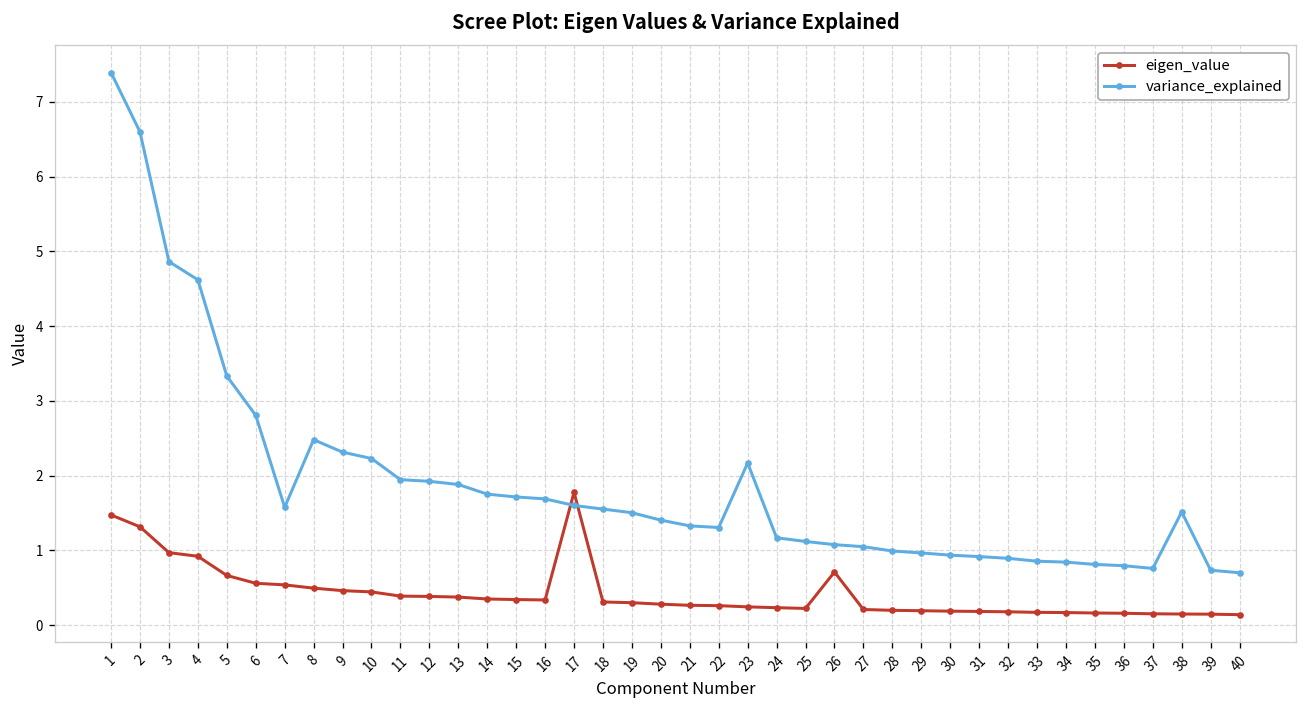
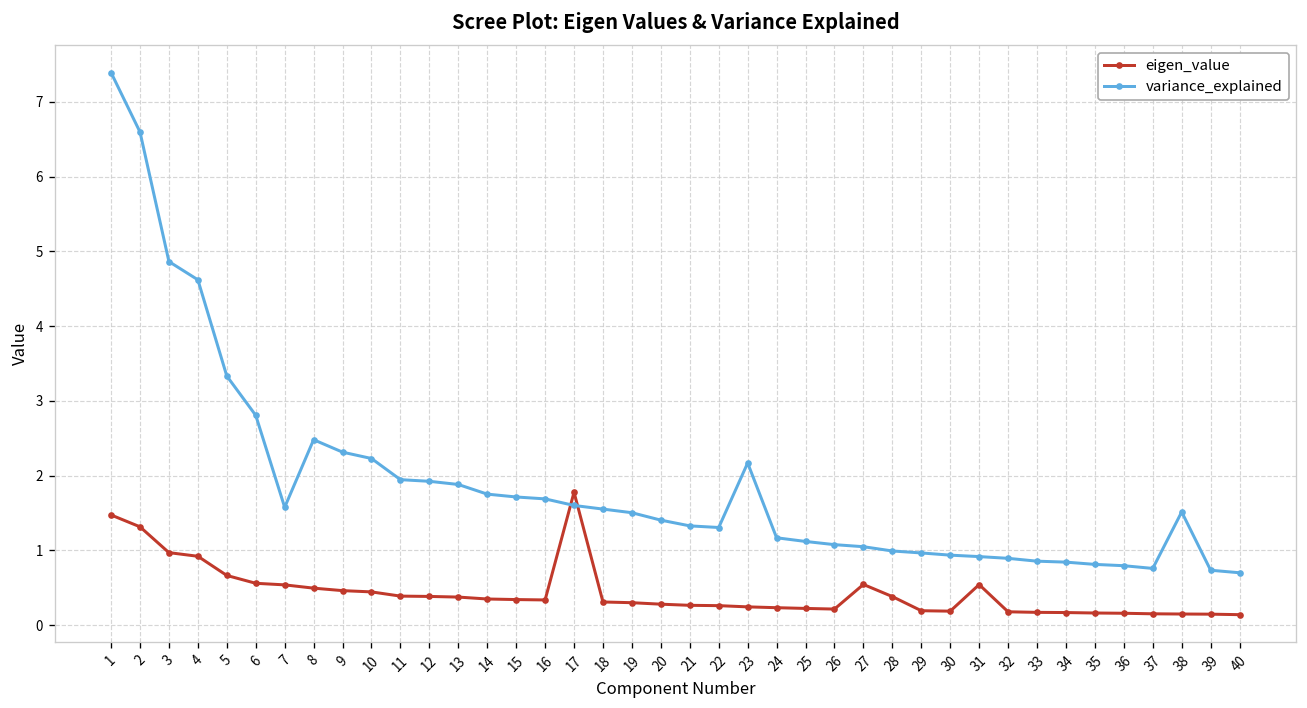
  {
    "eigen_value": {
      "1": 1.5,
      "2": 1.3,
      "3": 1.0,
      "4": 0.9,
      "5": 0.7,
      "6": 0.6,
      "7": 0.5,
      "8": 0.5,
      "9": 0.5,
      "10": 0.4,
      "11": 0.4,
      "12": 0.4,
      "13": 0.4,
      "14": 0.3,
      "15": 0.3,
      "16": 0.3,
      "17": 1.8,
      "18": 0.3,
      "19": 0.3,
      "20": 0.3,
      "21": 0.3,
      "22": 0.3,
      "23": 0.2,
      "24": 0.2,
      "25": 0.2,
-     "26": 0.7,
-     "27": 0.2,
-     "28": 0.2,
+     "26": 0.2,
+     "27": 0.5,
+     "28": 0.4,
      "29": 0.2,
      "30": 0.2,
-     "31": 0.2,
+     "31": 0.5,
      "32": 0.2,
      "33": 0.2,
      "34": 0.2,
      "35": 0.2,
      "36": 0.2,
      "37": 0.2,
      "38": 0.1,
      "39": 0.1,
      "40": 0.1
    },
    "variance_explained": {
      "1": 7.4,
      "2": 6.6,
      "3": 4.9,
      "4": 4.6,
      "5": 3.3,
      "6": 2.8,
      "7": 1.6,
      "8": 2.5,
      "9": 2.3,
      "10": 2.2,
      "11": 1.9,
      "12": 1.9,
      "13": 1.9,
      "14": 1.8,
      "15": 1.7,
      "16": 1.7,
      "17": 1.6,
      "18": 1.6,
      "19": 1.5,
      "20": 1.4,
      "21": 1.3,
      "22": 1.3,
      "23": 2.2,
      "24": 1.2,
      "25": 1.1,
      "26": 1.1,
      "27": 1.0,
      "28": 1.0,
      "29": 1.0,
      "30": 0.9,
      "31": 0.9,
      "32": 0.9,
      "33": 0.9,
      "34": 0.8,
      "35": 0.8,
      "36": 0.8,
      "37": 0.8,
      "38": 1.5,
      "39": 0.7,
      "40": 0.7
    }
  }
